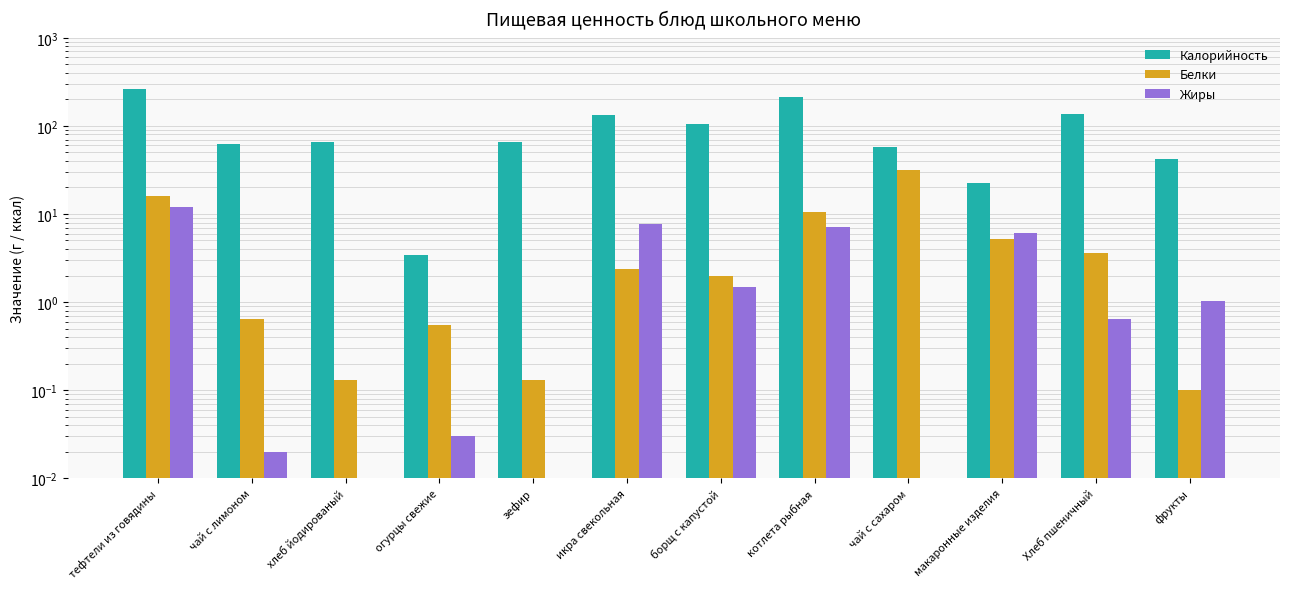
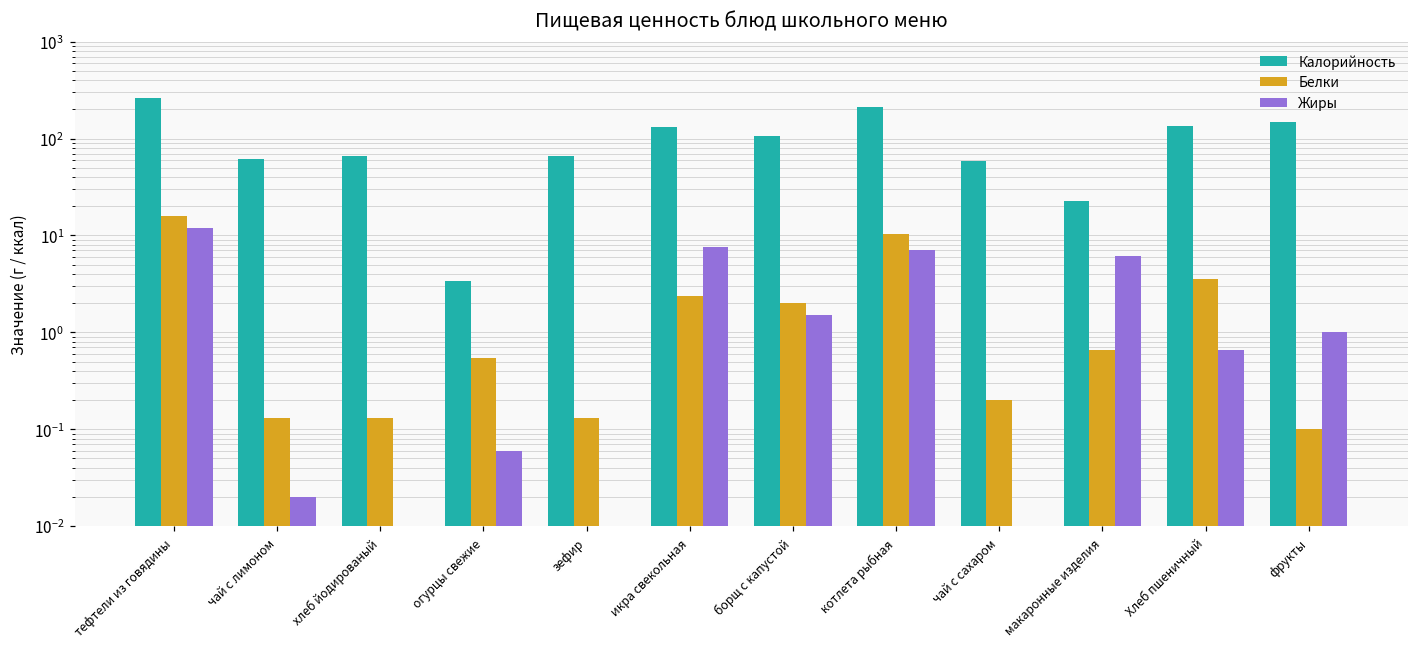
  {
    "Калорийность": {
      "тефтели из говядины": 260,
      "чай с лимоном": 60,
      "хлеб йодированый": 70,
      "огурцы свежие": 3.4,
      "зефир": 70,
      "икра свекольная": 130,
      "борщ с капустой": 110,
      "котлета рыбная": 210,
      "чай с сахаром": 60,
      "макаронные изделия": 23,
      "Хлеб пшеничный": 140,
-     "фрукты": 40
+     "фрукты": 150
    },
    "Белки": {
      "тефтели из говядины": 16,
-     "чай с лимоном": 0.7,
+     "чай с лимоном": 0.13,
      "хлеб йодированый": 0.13,
      "огурцы свежие": 0.6,
      "зефир": 0.13,
      "икра свекольная": 2.4,
      "борщ с капустой": 2.0,
      "котлета рыбная": 10,
-     "чай с сахаром": 31,
-     "макаронные изделия": 5,
+     "чай с сахаром": 0.2,
+     "макаронные изделия": 0.7,
      "Хлеб пшеничный": 3.6,
      "фрукты": 0.10
    },
    "Жиры": {
      "тефтели из говядины": 12,
      "чай с лимоном": 0.02,
-     "огурцы свежие": 0.03,
+     "огурцы свежие": 0.06,
      "икра свекольная": 8,
      "борщ с капустой": 1.5,
      "котлета рыбная": 7,
      "макаронные изделия": 6,
      "Хлеб пшеничный": 0.7,
      "фрукты": 1.0
    }
  }
